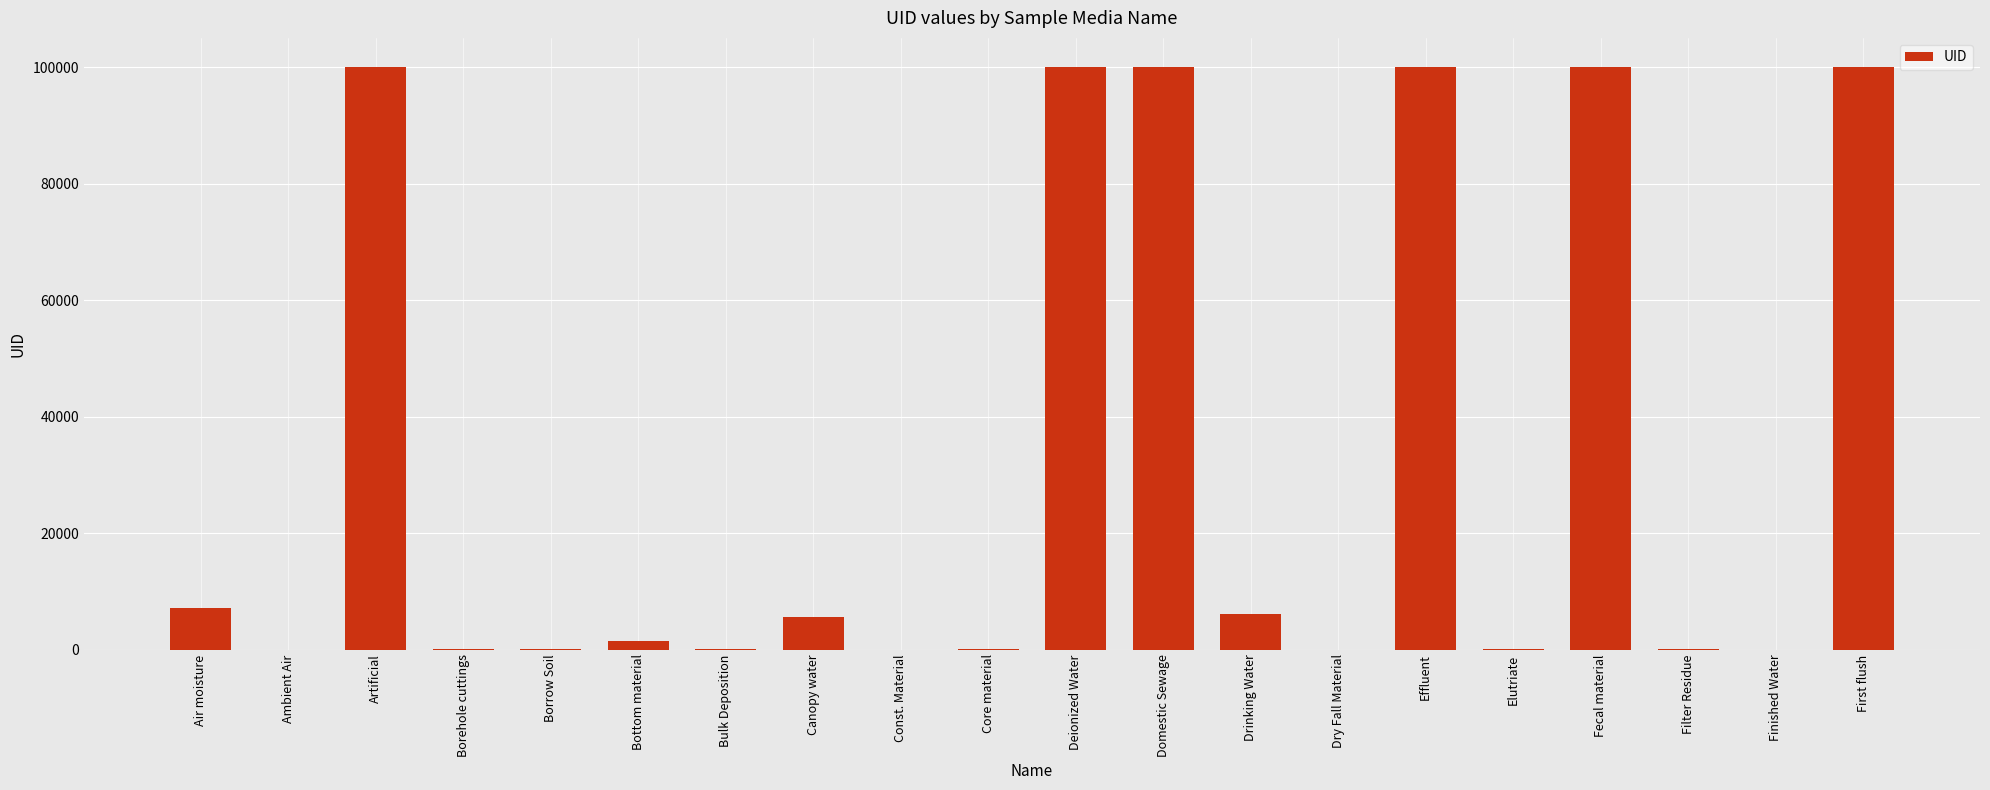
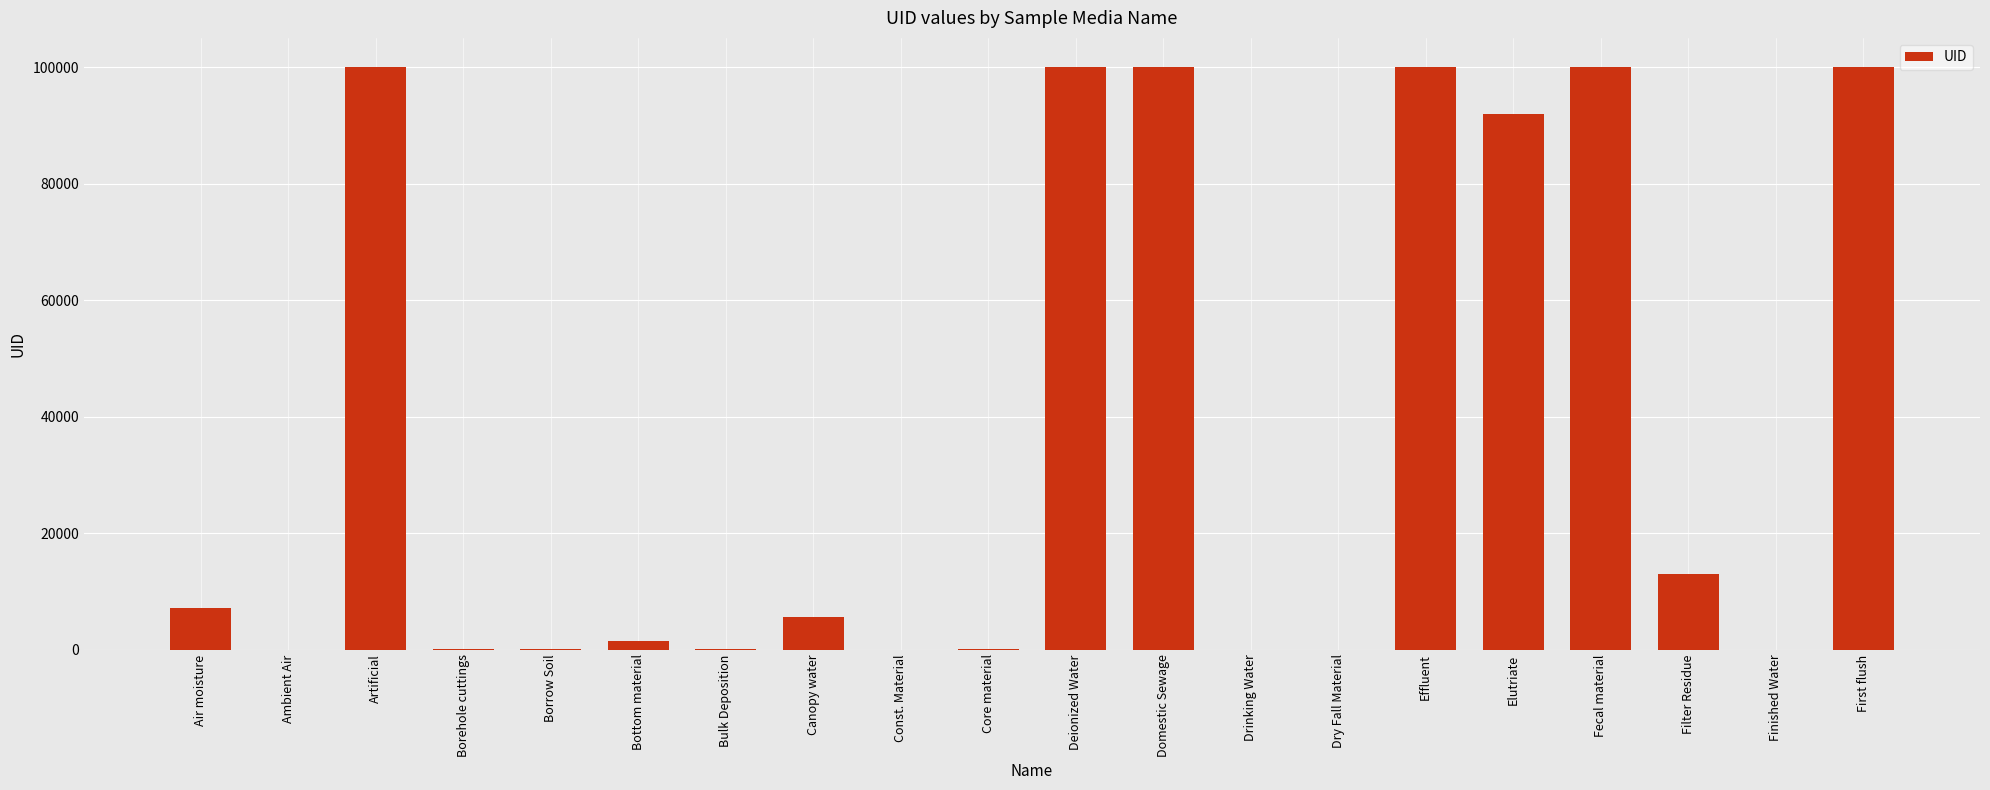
  {
    "Air moisture": 7000,
    "Artificial": 100000,
    "Bottom material": 2000,
    "Canopy water": 6000,
    "Deionized Water": 100000,
    "Domestic Sewage": 100000,
-   "Drinking Water": 6000,
+   "Drinking Water": 0,
    "Effluent": 100000,
-   "Elutriate": 0,
+   "Elutriate": 92000,
    "Fecal material": 100000,
-   "Filter Residue": 0,
+   "Filter Residue": 13000,
    "First flush": 100000
  }
